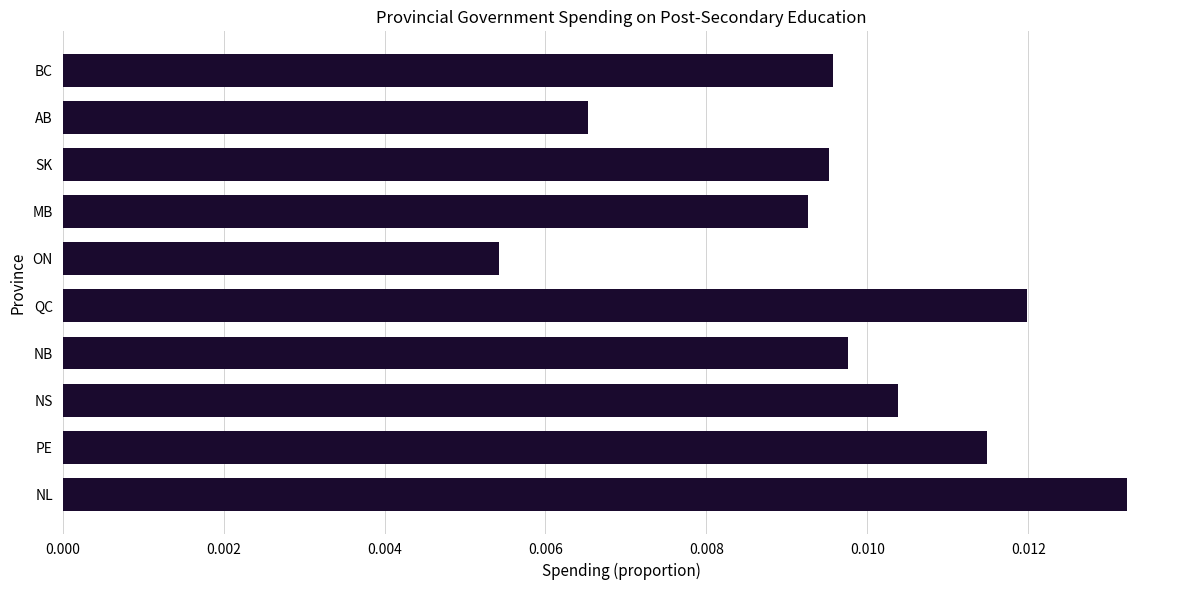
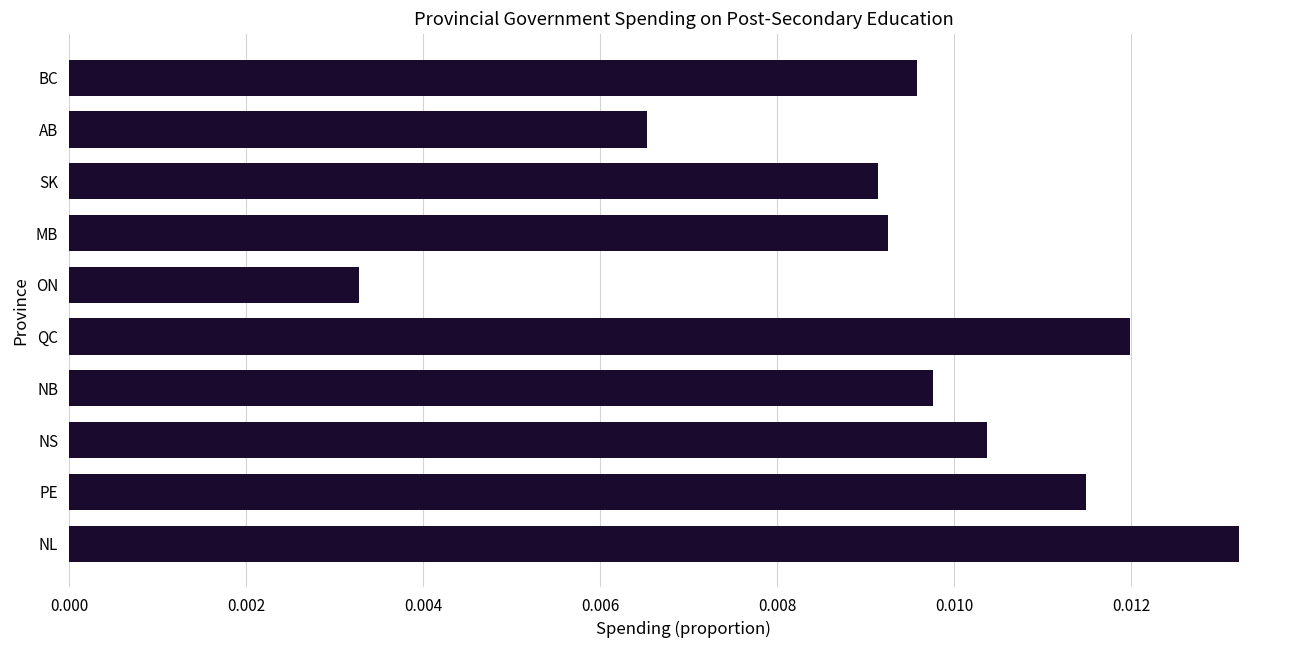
  {
    "BC": 0.0096,
    "AB": 0.0065,
-   "SK": 0.0095,
+   "SK": 0.0091,
    "MB": 0.0093,
-   "ON": 0.0054,
+   "ON": 0.0033,
    "QC": 0.0120,
    "NB": 0.0098,
    "NS": 0.0104,
    "PE": 0.0115,
    "NL": 0.0132
  }
